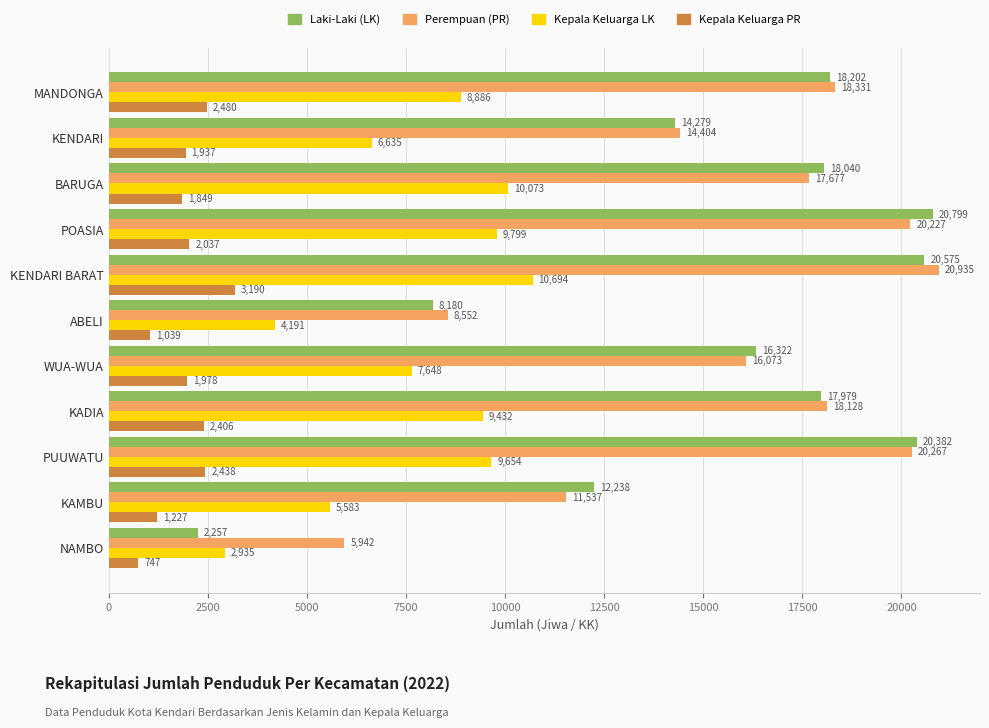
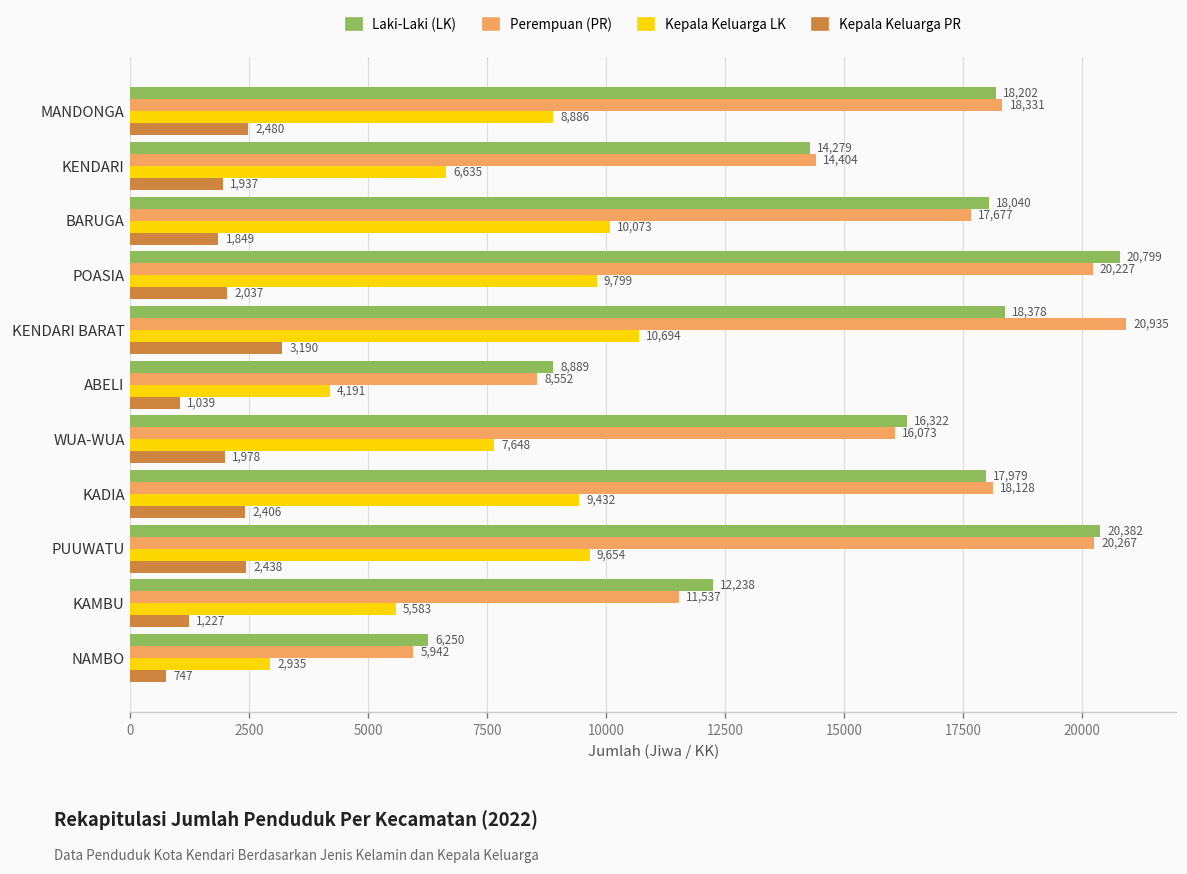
  {
    "Laki-Laki (LK)": {
      "MANDONGA": "18,202",
      "KENDARI": "14,279",
      "BARUGA": "18,040",
      "POASIA": "20,799",
-     "KENDARI BARAT": "20,575",
-     "ABELI": "8,180",
+     "KENDARI BARAT": "18,378",
+     "ABELI": "8,889",
      "WUA-WUA": "16,322",
      "KADIA": "17,979",
      "PUUWATU": "20,382",
      "KAMBU": "12,238",
-     "NAMBO": "2,257"
+     "NAMBO": "6,250"
    },
    "Kepala Keluarga LK": {
      "MANDONGA": "8,886",
      "KENDARI": "6,635",
      "BARUGA": "10,073",
      "POASIA": "9,799",
      "KENDARI BARAT": "10,694",
      "ABELI": "4,191",
      "WUA-WUA": "7,648",
      "KADIA": "9,432",
      "PUUWATU": "9,654",
      "KAMBU": "5,583",
      "NAMBO": "2,935"
    }
  }
